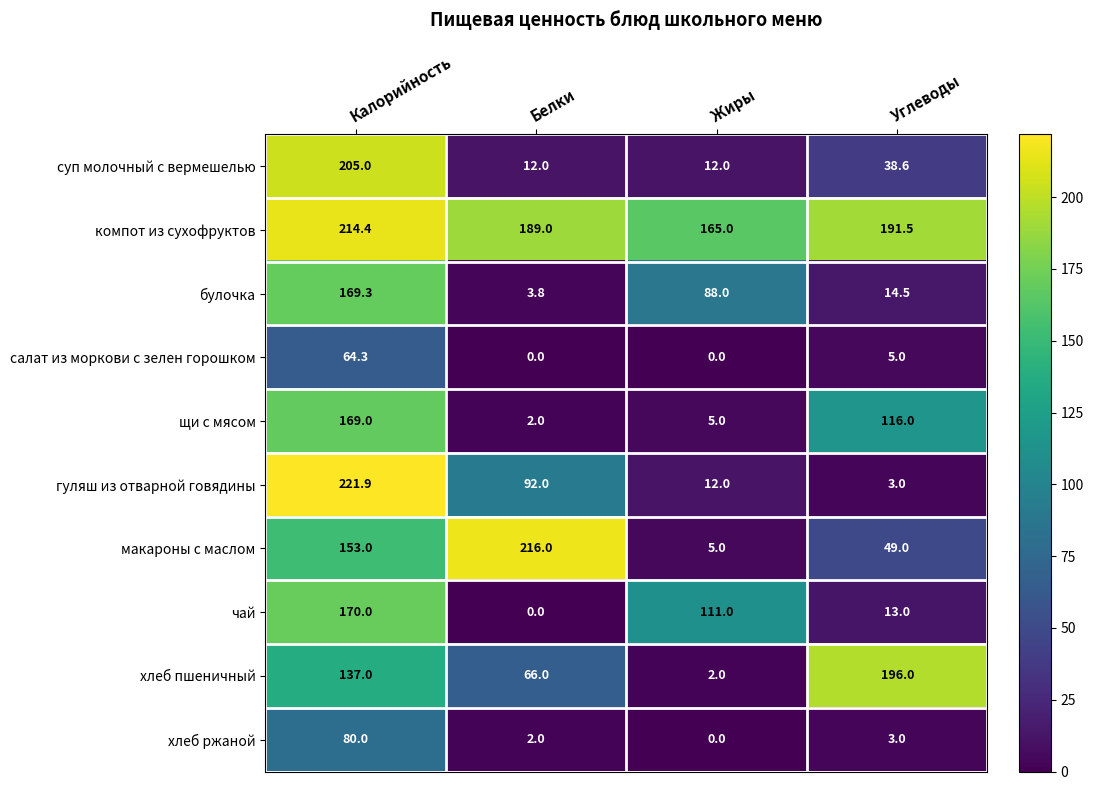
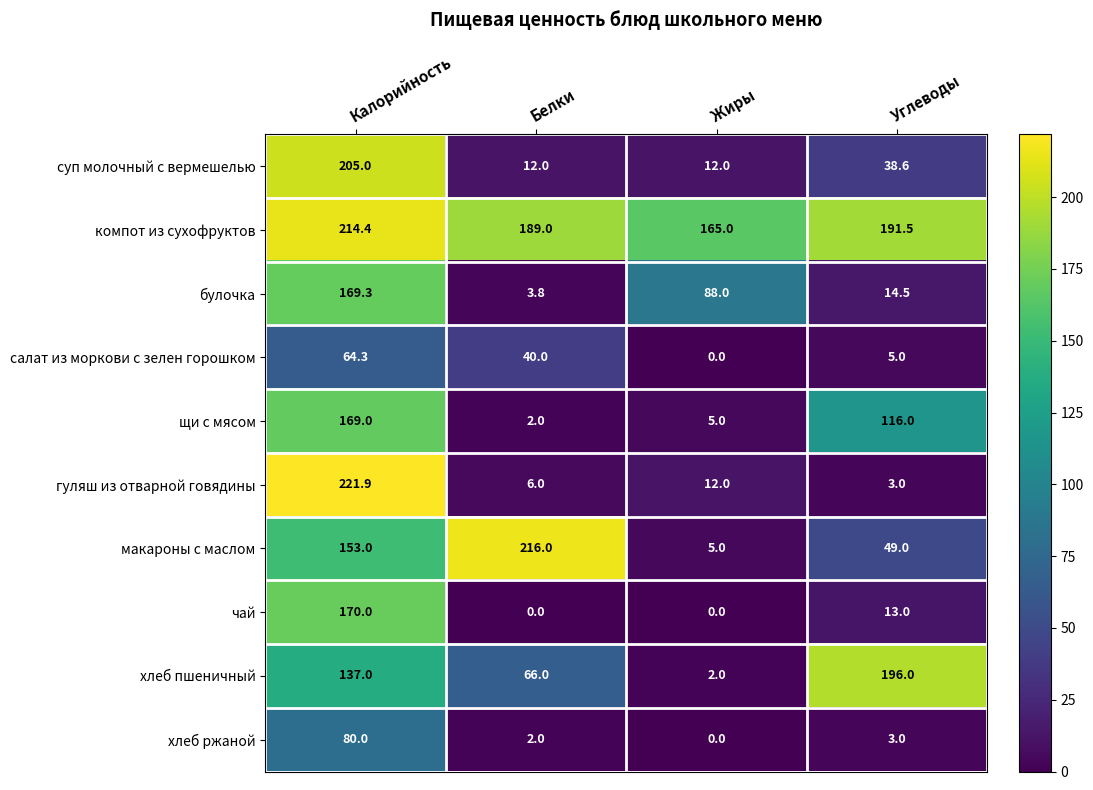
  {
    "суп молочный с вермешелью": {
      "Калорийность": 205.0,
      "Белки": 12.0,
      "Жиры": 12.0,
      "Углеводы": 38.6
    },
    "компот из сухофруктов": {
      "Калорийность": 214.4,
      "Белки": 189.0,
      "Жиры": 165.0,
      "Углеводы": 191.5
    },
    "булочка": {
      "Калорийность": 169.3,
      "Белки": 3.8,
      "Жиры": 88.0,
      "Углеводы": 14.5
    },
    "салат из моркови с зелен горошком": {
      "Калорийность": 64.3,
-     "Белки": 0.0,
+     "Белки": 40.0,
      "Жиры": 0.0,
      "Углеводы": 5.0
    },
    "щи с мясом": {
      "Калорийность": 169.0,
      "Белки": 2.0,
      "Жиры": 5.0,
      "Углеводы": 116.0
    },
    "гуляш из отварной говядины": {
      "Калорийность": 221.9,
-     "Белки": 92.0,
+     "Белки": 6.0,
      "Жиры": 12.0,
      "Углеводы": 3.0
    },
    "макароны с маслом": {
      "Калорийность": 153.0,
      "Белки": 216.0,
      "Жиры": 5.0,
      "Углеводы": 49.0
    },
    "чай": {
      "Калорийность": 170.0,
      "Белки": 0.0,
-     "Жиры": 111.0,
+     "Жиры": 0.0,
      "Углеводы": 13.0
    },
    "хлеб пшеничный": {
      "Калорийность": 137.0,
      "Белки": 66.0,
      "Жиры": 2.0,
      "Углеводы": 196.0
    },
    "хлеб ржаной": {
      "Калорийность": 80.0,
      "Белки": 2.0,
      "Жиры": 0.0,
      "Углеводы": 3.0
    }
  }
